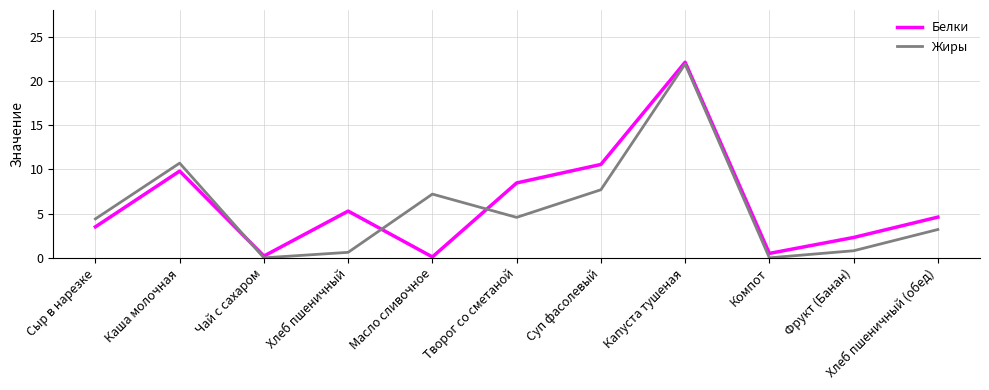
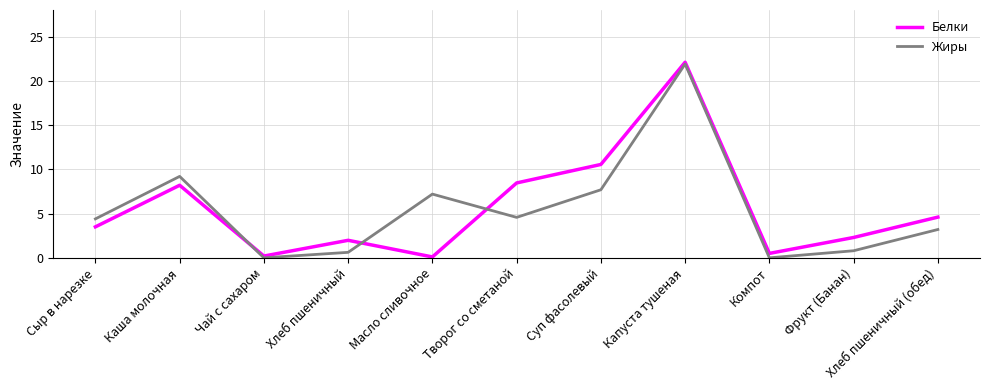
  {
    "Белки": {
      "Сыр в нарезке": 4,
-     "Каша молочная": 10,
-     "Хлеб пшеничный": 5,
+     "Каша молочная": 8,
+     "Хлеб пшеничный": 2,
      "Масло сливочное": 0,
      "Творог со сметаной": 8,
      "Суп фасолевый": 11,
      "Компот": 1,
      "Фрукт (Банан)": 2,
      "Хлеб пшеничный (обед)": 5
    },
    "Жиры": {
      "Сыр в нарезке": 4,
-     "Каша молочная": 11,
+     "Каша молочная": 9,
      "Хлеб пшеничный": 1,
      "Масло сливочное": 7,
      "Творог со сметаной": 5,
      "Суп фасолевый": 8,
      "Компот": 0,
      "Фрукт (Банан)": 1,
      "Хлеб пшеничный (обед)": 3
    }
  }
